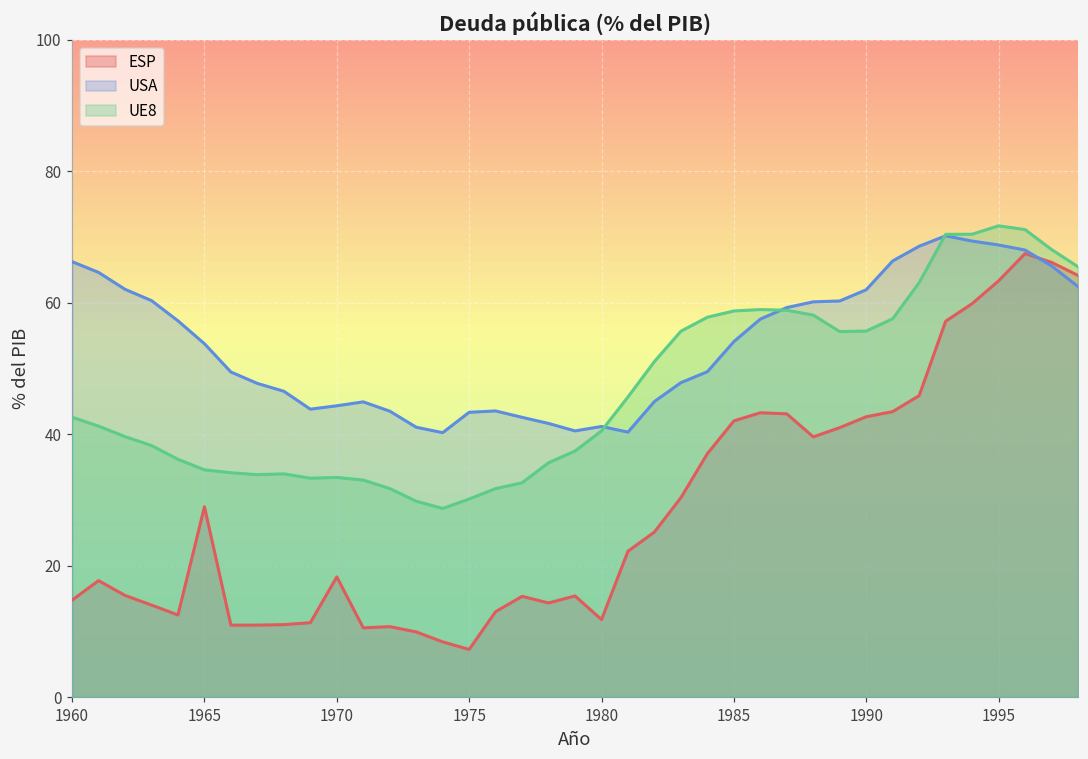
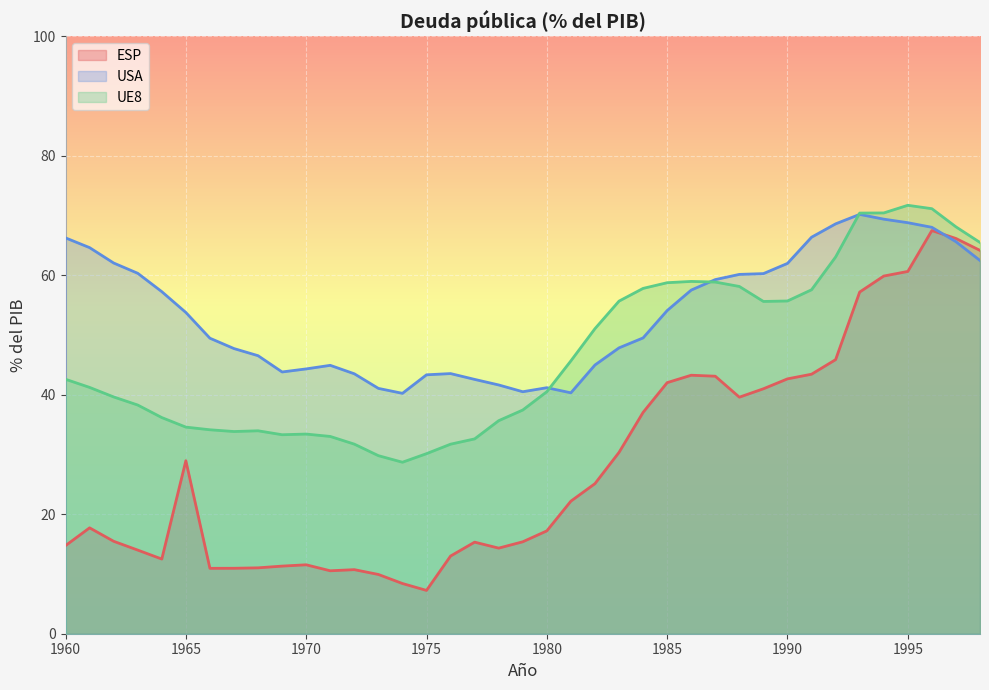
  {
    "ESP": {
      "1960": 15,
      "1965": 29,
-     "1970": 18,
+     "1970": 12,
      "1975": 7,
-     "1980": 12,
+     "1980": 17,
      "1985": 42,
      "1990": 43,
-     "1995": 63
+     "1995": 61
    }
  }
